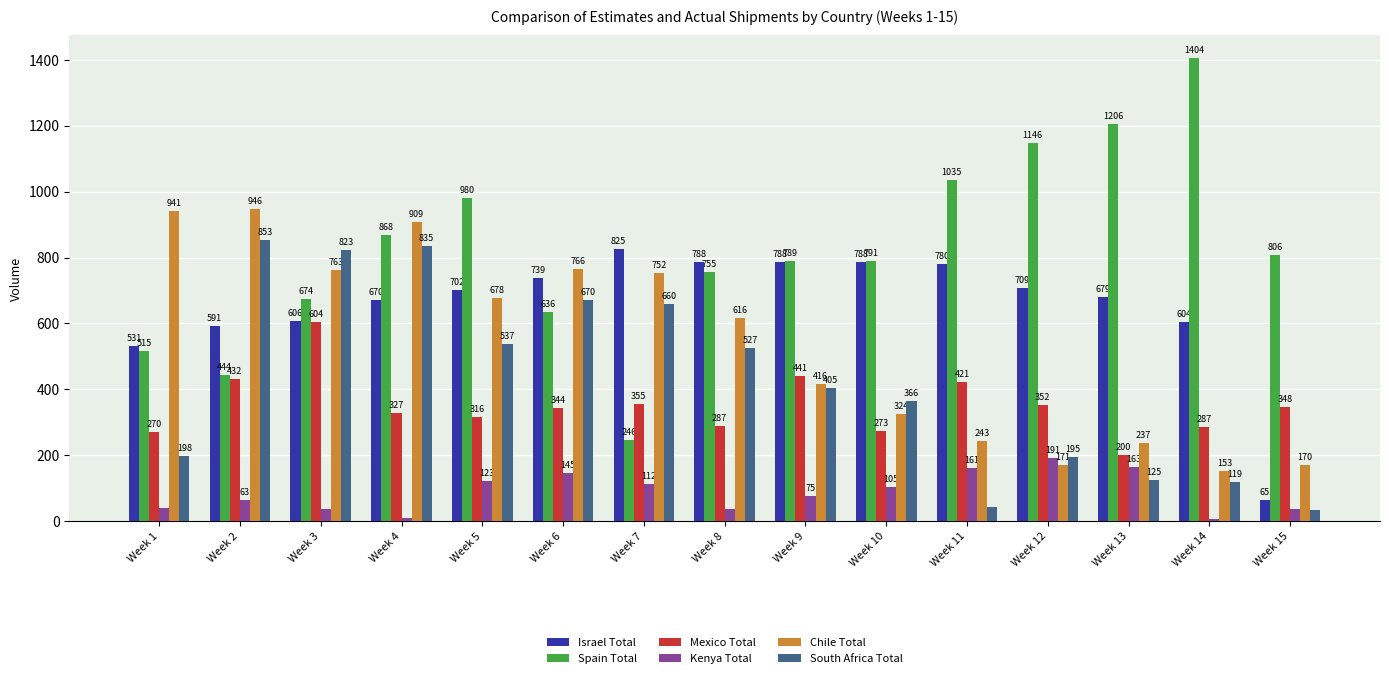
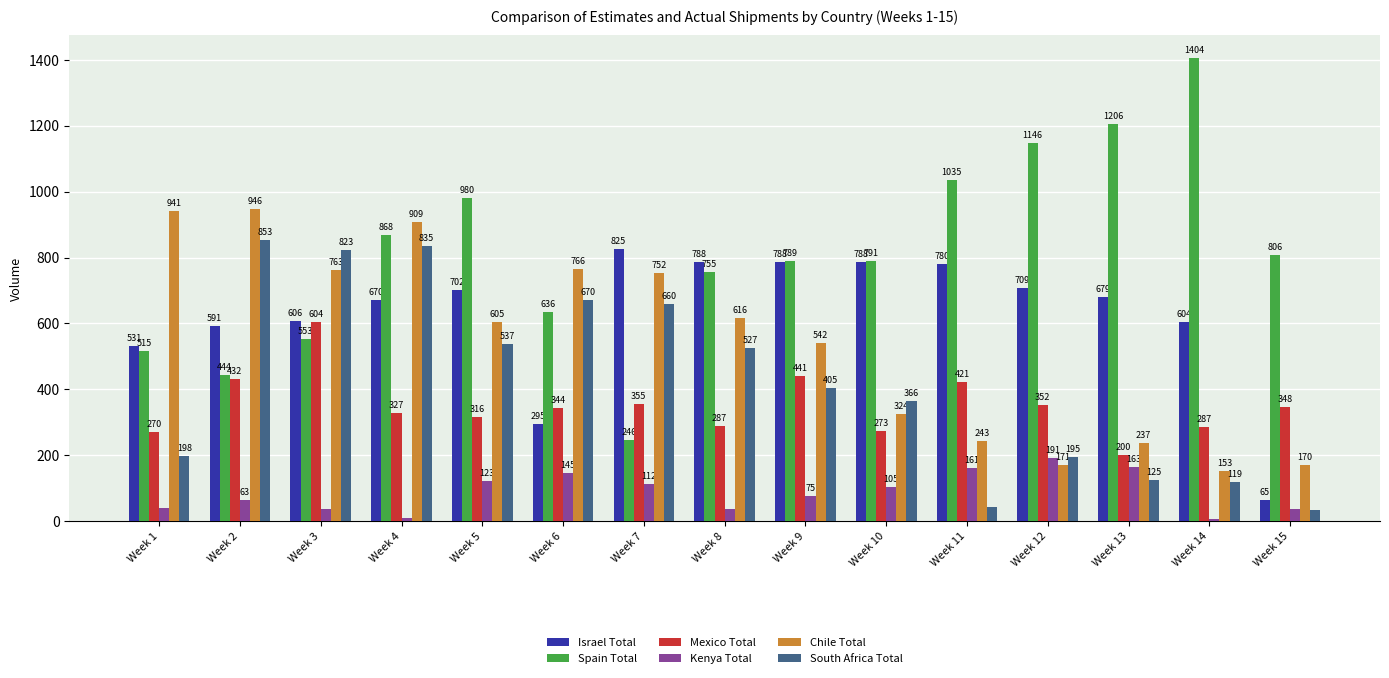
  {
    "Israel Total": {
      "Week 1": 531,
      "Week 2": 591,
      "Week 3": 606,
      "Week 4": 670,
      "Week 5": 702,
-     "Week 6": 739,
+     "Week 6": 295,
      "Week 7": 825,
      "Week 8": 788,
      "Week 11": 780,
      "Week 12": 709,
      "Week 13": 679,
      "Week 14": 604,
      "Week 15": 65
    },
    "Spain Total": {
      "Week 1": 515,
-     "Week 3": 674,
+     "Week 3": 553,
      "Week 4": 868,
      "Week 5": 980,
      "Week 6": 636,
      "Week 7": 246,
      "Week 8": 755,
      "Week 11": 1035,
      "Week 12": 1146,
      "Week 13": 1206,
      "Week 14": 1404,
      "Week 15": 806
    },
    "Mexico Total": {
      "Week 1": 270,
      "Week 3": 604,
      "Week 4": 327,
      "Week 5": 316,
      "Week 6": 344,
      "Week 7": 355,
      "Week 8": 287,
      "Week 9": 441,
      "Week 10": 273,
      "Week 11": 421,
      "Week 12": 352,
      "Week 13": 200,
      "Week 14": 287,
      "Week 15": 348
    },
    "Kenya Total": {
      "Week 2": 63,
      "Week 5": 123,
      "Week 6": 145,
      "Week 7": 112,
      "Week 9": 75,
      "Week 10": 105,
      "Week 11": 161,
      "Week 12": 191,
      "Week 13": 163
    },
    "Chile Total": {
      "Week 1": 941,
      "Week 2": 946,
      "Week 3": 763,
      "Week 4": 909,
-     "Week 5": 678,
+     "Week 5": 605,
      "Week 6": 766,
      "Week 7": 752,
      "Week 8": 616,
-     "Week 9": 416,
+     "Week 9": 542,
      "Week 10": 324,
      "Week 11": 243,
      "Week 12": 171,
      "Week 13": 237,
      "Week 14": 153,
      "Week 15": 170
    },
    "South Africa Total": {
      "Week 1": 198,
      "Week 2": 853,
      "Week 3": 823,
      "Week 4": 835,
      "Week 5": 537,
      "Week 6": 670,
      "Week 7": 660,
      "Week 8": 527,
      "Week 9": 405,
      "Week 10": 366,
      "Week 12": 195,
      "Week 13": 125,
      "Week 14": 119
    }
  }
